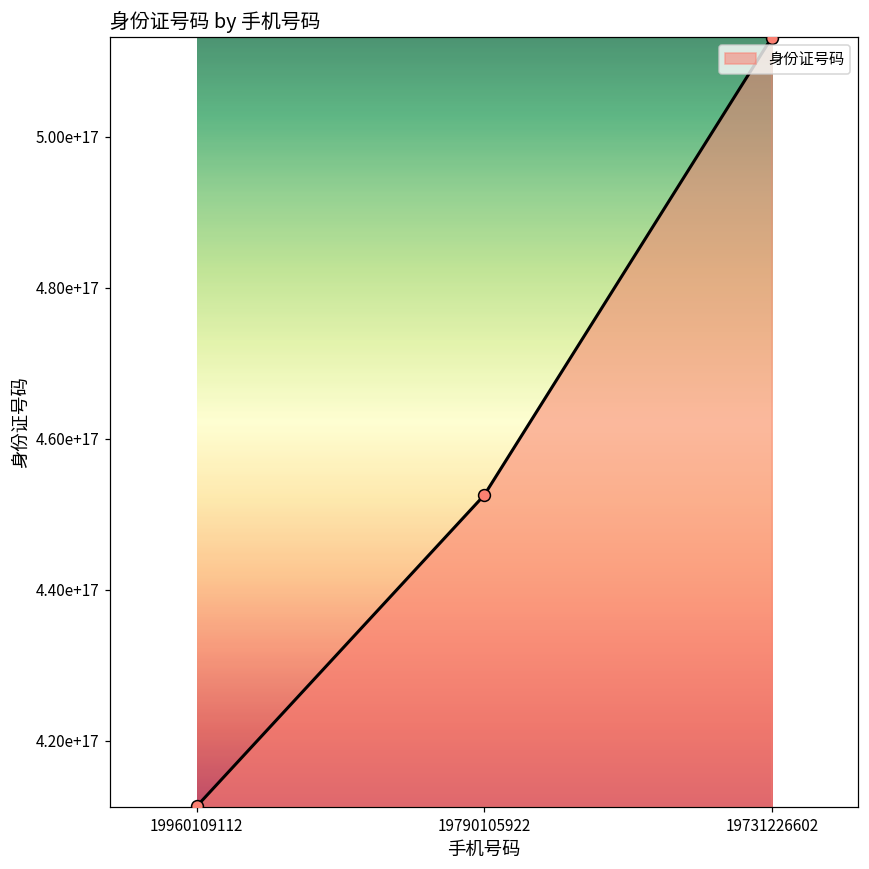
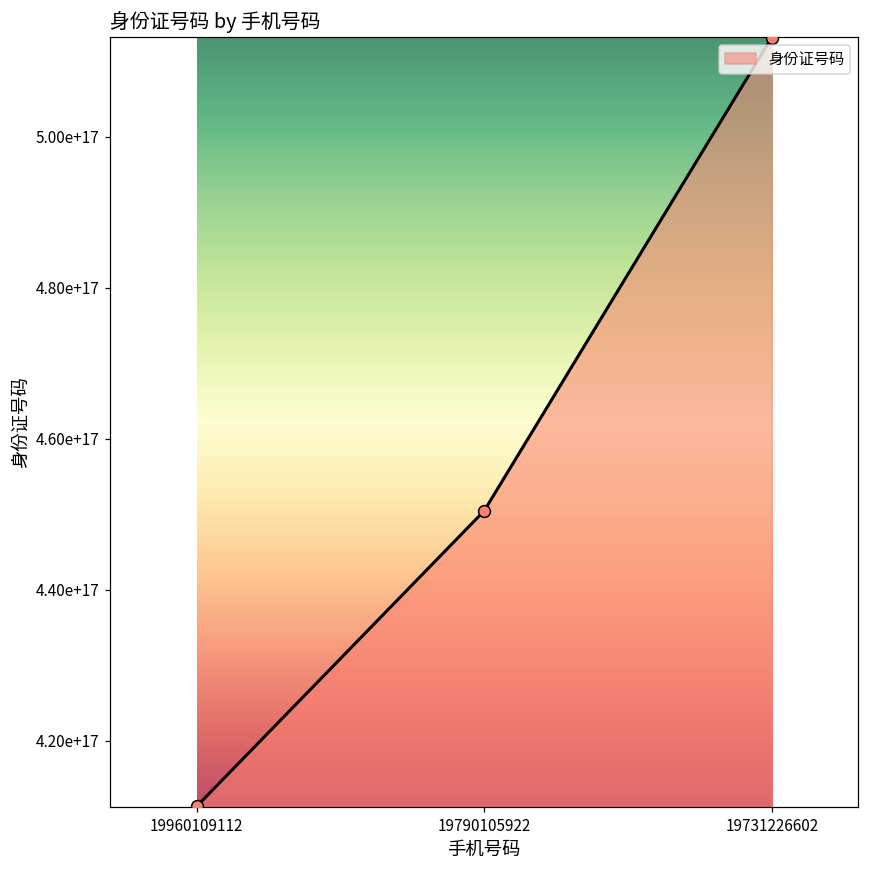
  {
    "19960109112": 411000000000000000,
-   "19790105922": 453000000000000000,
+   "19790105922": 450000000000000000,
    "19731226602": 513000000000000000
  }
